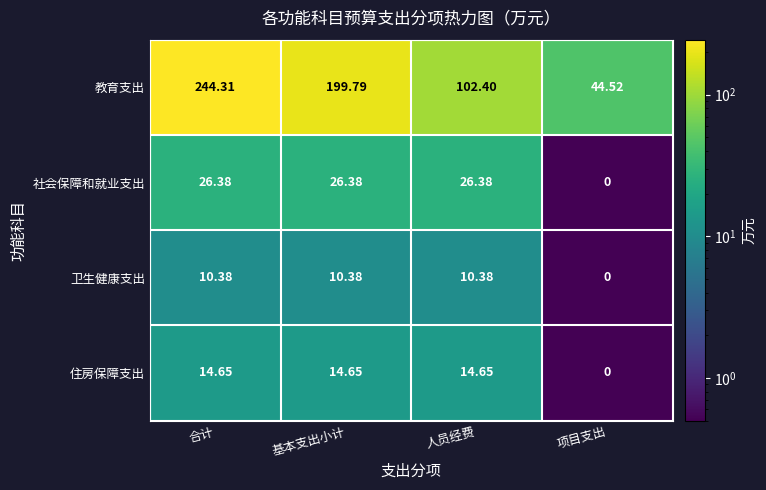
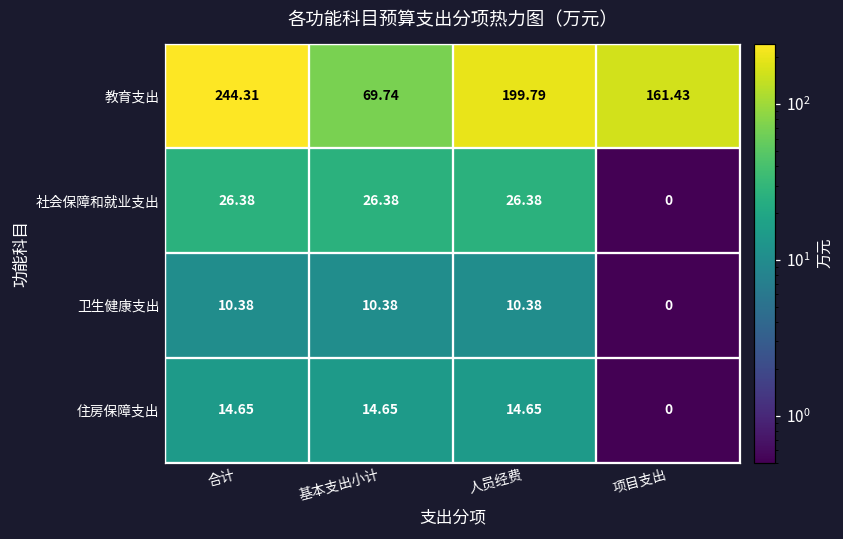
  {
    "教育支出": {
      "合计": 244.31,
-     "基本支出小计": 199.79,
-     "人员经费": 102.40,
-     "项目支出": 44.52
+     "基本支出小计": 69.74,
+     "人员经费": 199.79,
+     "项目支出": 161.43
    },
    "社会保障和就业支出": {
      "合计": 26.38,
      "基本支出小计": 26.38,
      "人员经费": 26.38,
      "项目支出": 0
    },
    "卫生健康支出": {
      "合计": 10.38,
      "基本支出小计": 10.38,
      "人员经费": 10.38,
      "项目支出": 0
    },
    "住房保障支出": {
      "合计": 14.65,
      "基本支出小计": 14.65,
      "人员经费": 14.65,
      "项目支出": 0
    }
  }
